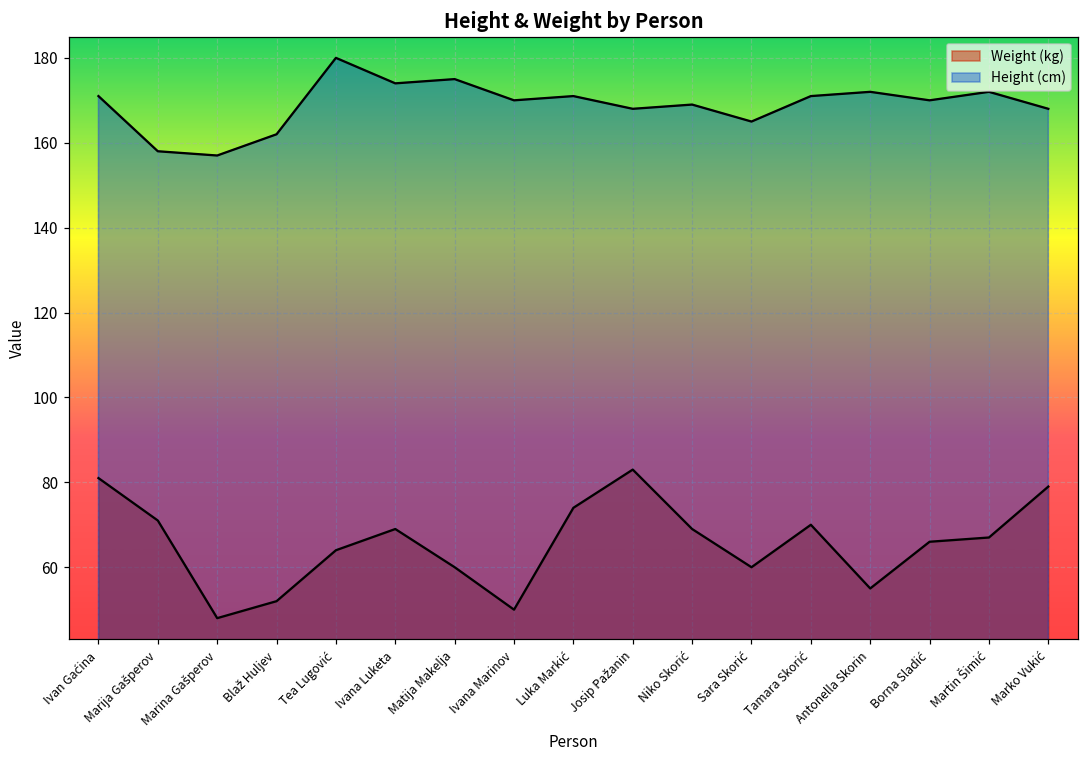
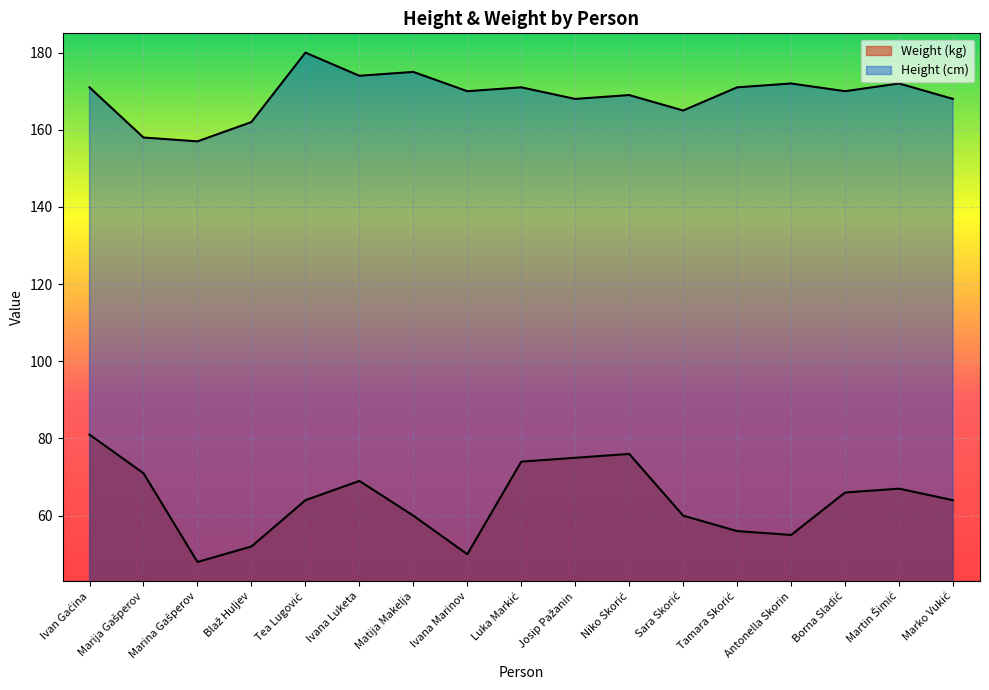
  {
    "Weight (kg)": {
      "Ivan Gaćina": 81,
      "Marija Gašperov": 71,
      "Marina Gašperov": 48,
      "Blaž Huljev": 52,
      "Tea Lugović": 64,
      "Ivana Luketa": 69,
      "Matija Makelja": 60,
      "Ivana Marinov": 50,
      "Luka Markić": 74,
-     "Josip Pažanin": 83,
-     "Niko Skorić": 69,
+     "Josip Pažanin": 75,
+     "Niko Skorić": 76,
      "Sara Skorić": 60,
-     "Tamara Skorić": 70,
+     "Tamara Skorić": 56,
      "Antonella Skorin": 55,
      "Borna Sladić": 66,
      "Martin Šimić": 67,
-     "Marko Vukić": 79
+     "Marko Vukić": 64
    },
    "Height (cm)": {
      "Ivan Gaćina": 171,
      "Marija Gašperov": 158,
      "Marina Gašperov": 157,
      "Blaž Huljev": 162,
      "Tea Lugović": 180,
      "Ivana Luketa": 174,
      "Matija Makelja": 175,
      "Ivana Marinov": 170,
      "Luka Markić": 171,
      "Josip Pažanin": 168,
      "Niko Skorić": 169,
      "Sara Skorić": 165,
      "Tamara Skorić": 171,
      "Antonella Skorin": 172,
      "Borna Sladić": 170,
      "Martin Šimić": 172,
      "Marko Vukić": 168
    }
  }
